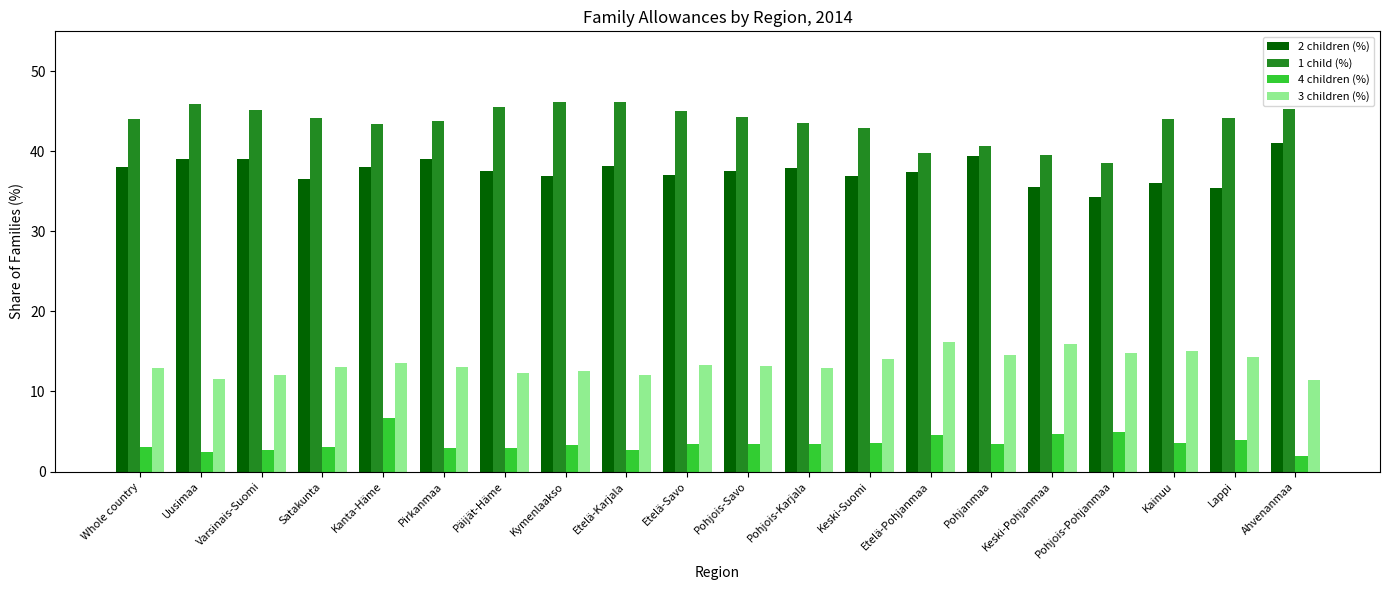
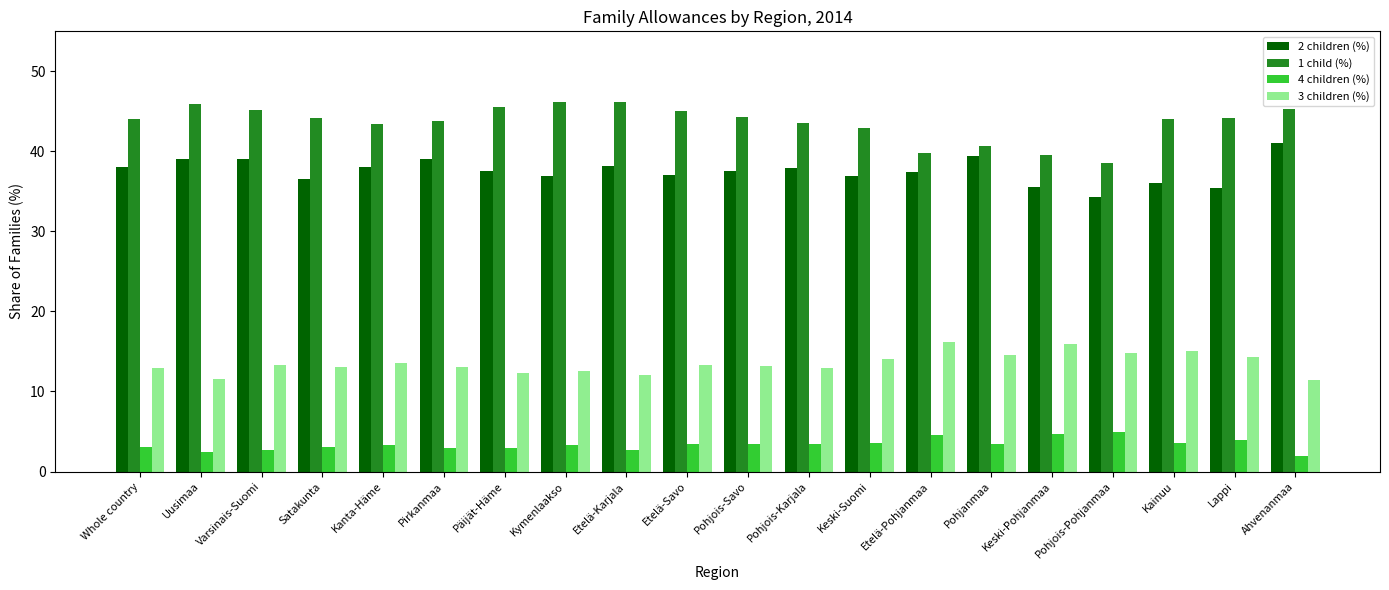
  {
    "2 children (%)": {
      "Whole country": 38,
      "Uusimaa": 39,
      "Varsinais-Suomi": 39,
      "Satakunta": 37,
      "Kanta-Häme": 38,
      "Pirkanmaa": 39,
      "Päijät-Häme": 38,
      "Kymenlaakso": 37,
      "Etelä-Karjala": 38,
      "Etelä-Savo": 37,
      "Pohjois-Savo": 38,
      "Pohjois-Karjala": 38,
      "Keski-Suomi": 37,
      "Etelä-Pohjanmaa": 37,
      "Pohjanmaa": 39,
      "Keski-Pohjanmaa": 36,
      "Pohjois-Pohjanmaa": 34,
      "Kainuu": 36,
      "Lappi": 35,
      "Ahvenanmaa": 41
    },
    "1 child (%)": {
      "Whole country": 44,
      "Uusimaa": 46,
      "Varsinais-Suomi": 45,
      "Satakunta": 44,
      "Kanta-Häme": 43,
      "Pirkanmaa": 44,
      "Päijät-Häme": 46,
      "Kymenlaakso": 46,
      "Etelä-Karjala": 46,
      "Etelä-Savo": 45,
      "Pohjois-Savo": 44,
      "Pohjois-Karjala": 44,
      "Keski-Suomi": 43,
      "Etelä-Pohjanmaa": 40,
      "Pohjanmaa": 41,
      "Keski-Pohjanmaa": 40,
      "Pohjois-Pohjanmaa": 39,
      "Kainuu": 44,
      "Lappi": 44,
      "Ahvenanmaa": 45
    },
    "4 children (%)": {
      "Whole country": 3,
      "Uusimaa": 2,
      "Varsinais-Suomi": 3,
      "Satakunta": 3,
-     "Kanta-Häme": 7,
+     "Kanta-Häme": 3,
      "Pirkanmaa": 3,
      "Päijät-Häme": 3,
      "Kymenlaakso": 3,
      "Etelä-Karjala": 3,
      "Etelä-Savo": 4,
      "Pohjois-Savo": 3,
      "Pohjois-Karjala": 3,
      "Keski-Suomi": 4,
      "Etelä-Pohjanmaa": 5,
      "Pohjanmaa": 4,
      "Keski-Pohjanmaa": 5,
      "Pohjois-Pohjanmaa": 5,
      "Kainuu": 4,
      "Lappi": 4,
      "Ahvenanmaa": 2
    },
    "3 children (%)": {
      "Whole country": 13,
      "Uusimaa": 12,
-     "Varsinais-Suomi": 12,
+     "Varsinais-Suomi": 13,
      "Satakunta": 13,
      "Kanta-Häme": 14,
      "Pirkanmaa": 13,
      "Päijät-Häme": 12,
      "Kymenlaakso": 13,
      "Etelä-Karjala": 12,
      "Etelä-Savo": 13,
      "Pohjois-Savo": 13,
      "Pohjois-Karjala": 13,
      "Keski-Suomi": 14,
      "Etelä-Pohjanmaa": 16,
      "Pohjanmaa": 15,
      "Keski-Pohjanmaa": 16,
      "Pohjois-Pohjanmaa": 15,
      "Kainuu": 15,
      "Lappi": 14,
      "Ahvenanmaa": 11
    }
  }
